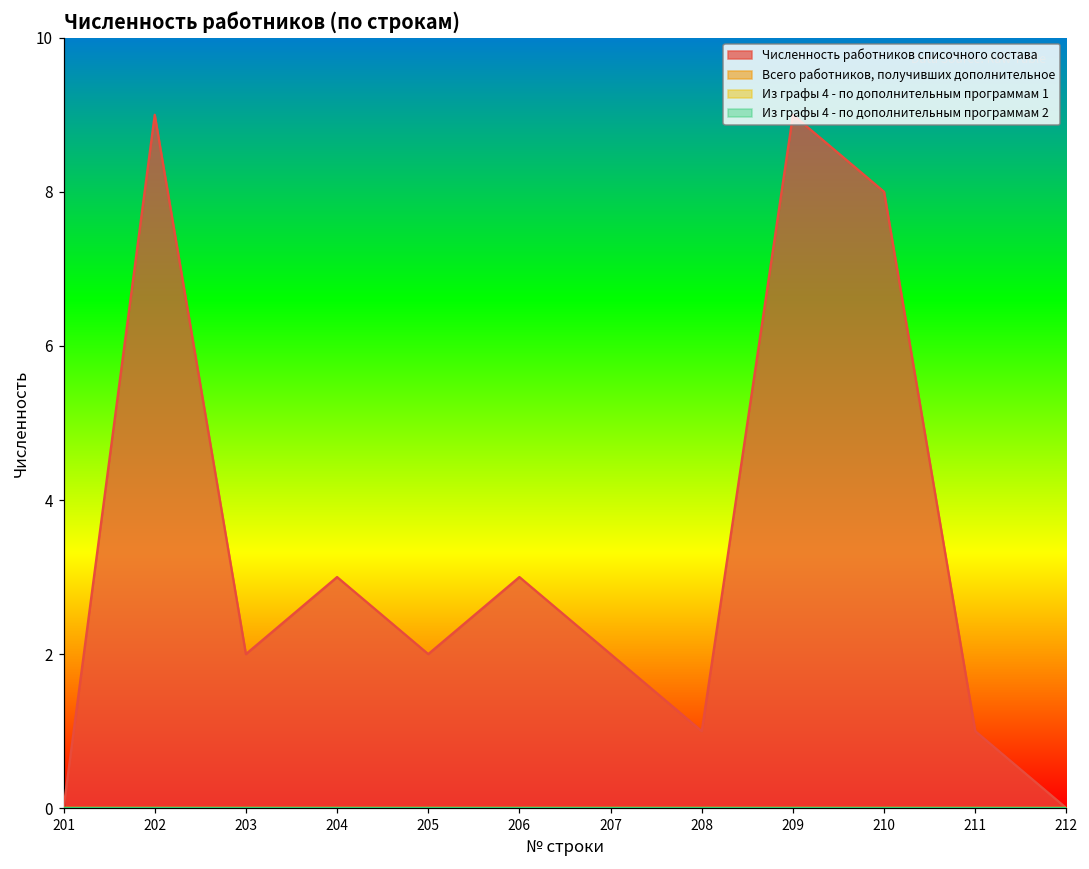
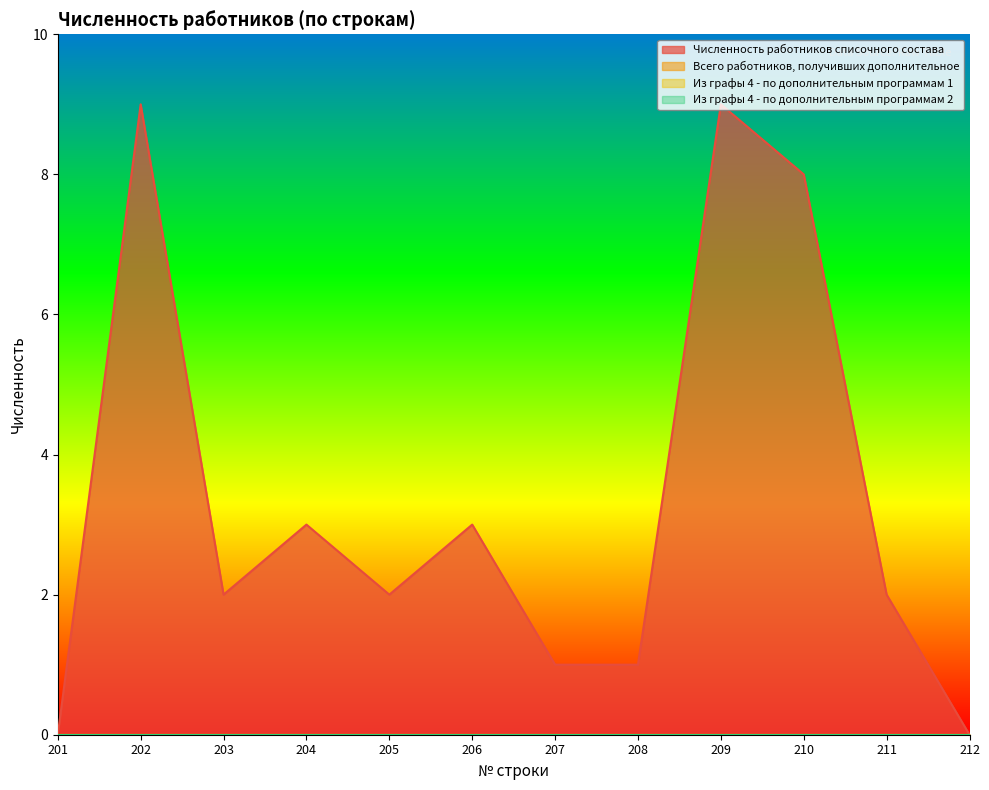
  {
    "Численность работников списочного состава": {
      "202": 9,
      "203": 2,
      "204": 3,
      "205": 2,
      "206": 3,
-     "207": 2,
+     "207": 1,
      "208": 1,
      "210": 8,
-     "211": 1
+     "211": 2
    },
    "Из графы 4 - по дополнительным программам 2": {
      "202": 0,
      "203": 0,
      "204": 0,
      "205": 0,
      "206": 0,
      "207": 0,
      "208": 0,
      "209": 0,
      "210": 0,
      "211": 0
    }
  }
